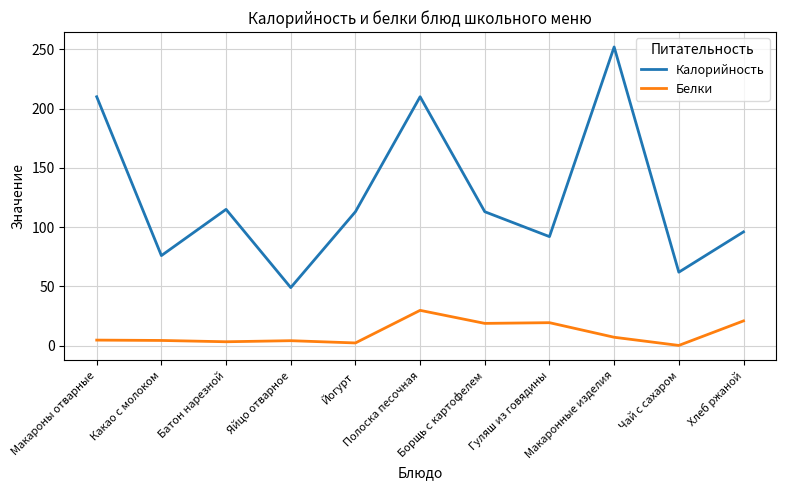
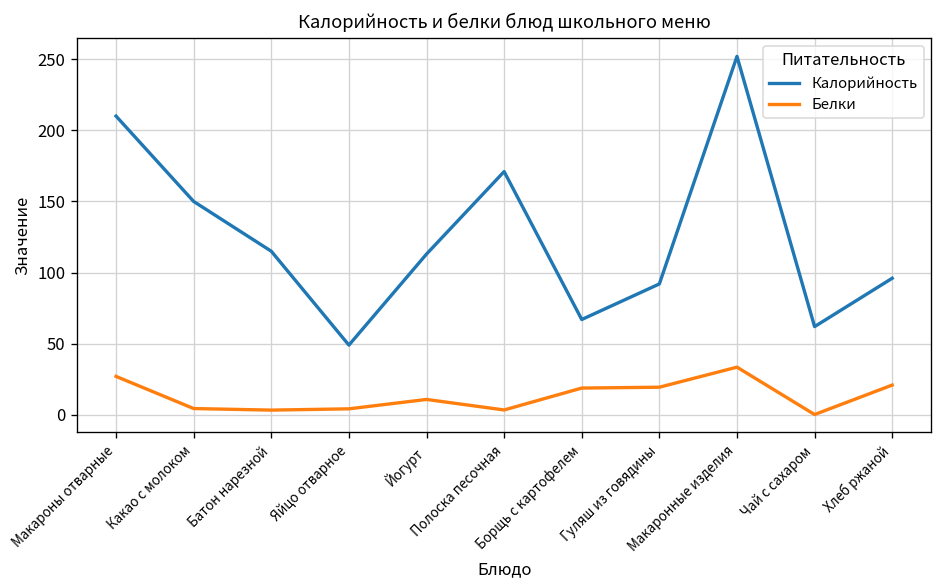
  {
    "Калорийность": {
      "Макароны отварные": 210,
-     "Какао с молоком": 76,
+     "Какао с молоком": 150,
      "Батон нарезной": 115,
      "Яйцо отварное": 49,
      "Йогурт": 113,
-     "Полоска песочная": 210,
-     "Борщь с картофелем": 113,
+     "Полоска песочная": 171,
+     "Борщь с картофелем": 67,
      "Гуляш из говядины": 92,
      "Макаронные изделия": 252,
      "Чай с сахаром": 62,
      "Хлеб ржаной": 96
    },
    "Белки": {
-     "Макароны отварные": 5,
+     "Макароны отварные": 27,
      "Какао с молоком": 4,
      "Батон нарезной": 3,
      "Яйцо отварное": 4,
-     "Йогурт": 2,
-     "Полоска песочная": 30,
+     "Йогурт": 11,
+     "Полоска песочная": 3,
      "Борщь с картофелем": 19,
      "Гуляш из говядины": 19,
-     "Макаронные изделия": 7,
+     "Макаронные изделия": 34,
      "Чай с сахаром": 0,
      "Хлеб ржаной": 21
    }
  }
